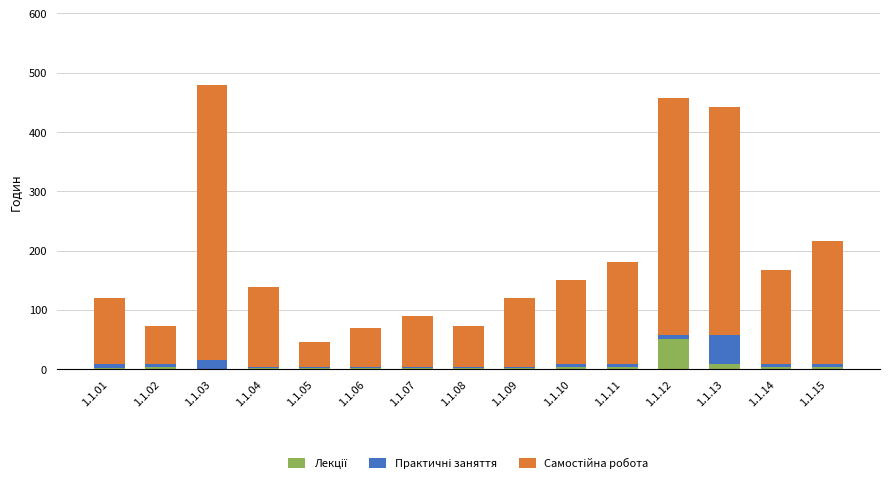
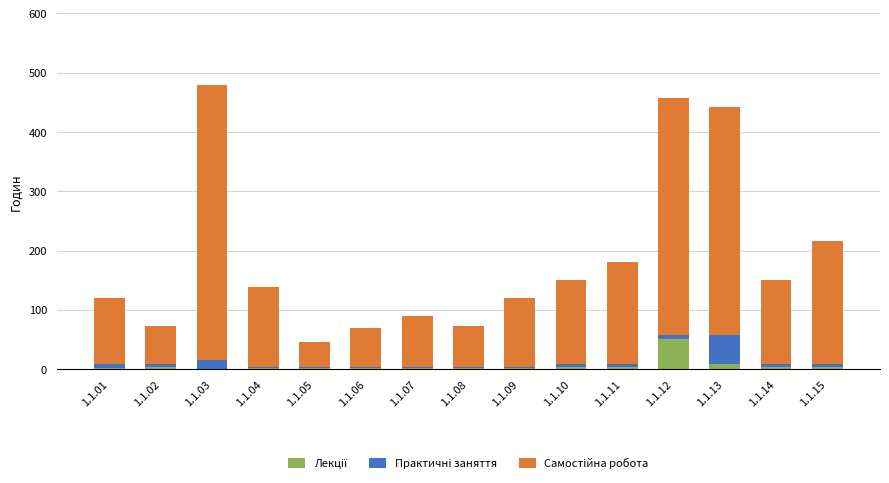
  {
    "Лекції": {
      "1.1.03": 0,
      "1.1.12": 50,
      "1.1.13": 10
    },
    "Практичні заняття": {
      "1.1.01": 10,
      "1.1.03": 20,
      "1.1.12": 10,
      "1.1.13": 50
    },
    "Самостійна робота": {
      "1.1.01": 110,
      "1.1.02": 70,
      "1.1.03": 460,
      "1.1.04": 140,
      "1.1.05": 40,
      "1.1.06": 70,
      "1.1.07": 90,
      "1.1.08": 70,
      "1.1.09": 120,
      "1.1.10": 140,
      "1.1.11": 170,
      "1.1.12": 400,
      "1.1.13": 390,
-     "1.1.14": 160,
+     "1.1.14": 140,
      "1.1.15": 210
    }
  }
